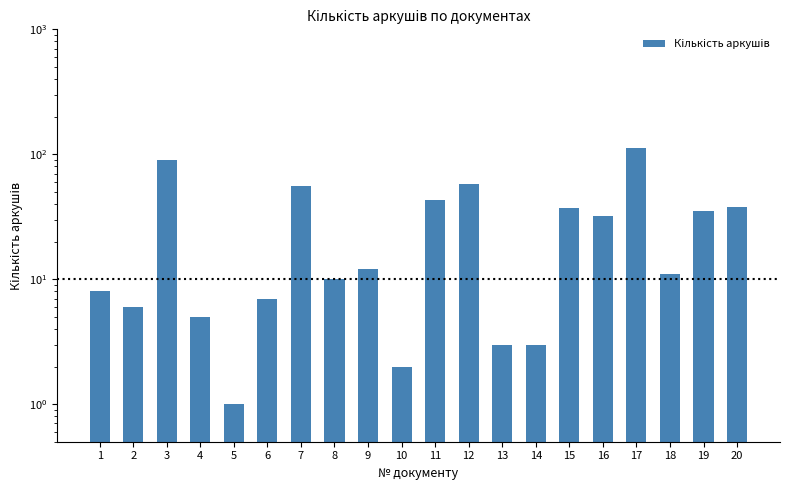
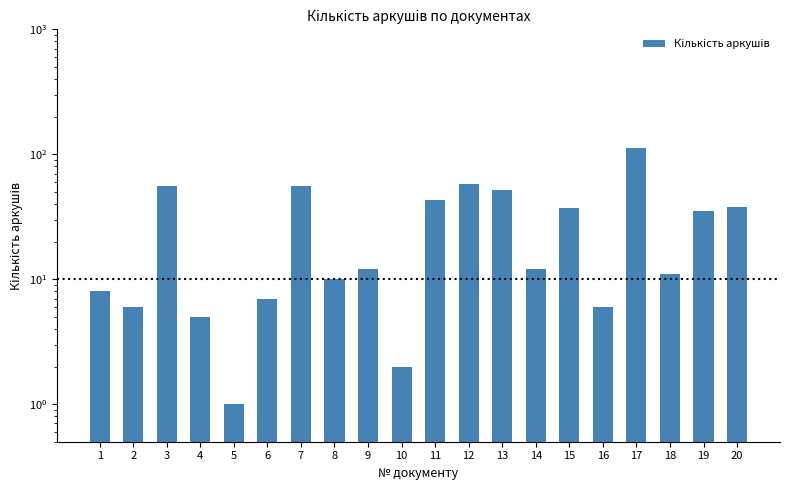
  {
    "1": 8,
    "2": 6,
-   "3": 90,
+   "3": 60,
    "4": 5,
    "5": 1,
    "6": 7,
    "7": 60,
    "8": 10,
    "9": 12,
    "10": 2,
    "11": 43,
    "12": 60,
-   "13": 3,
-   "14": 3,
+   "13": 52,
+   "14": 12,
    "15": 37,
-   "16": 32,
+   "16": 6,
    "17": 110,
    "18": 11,
    "19": 35,
    "20": 38
  }
